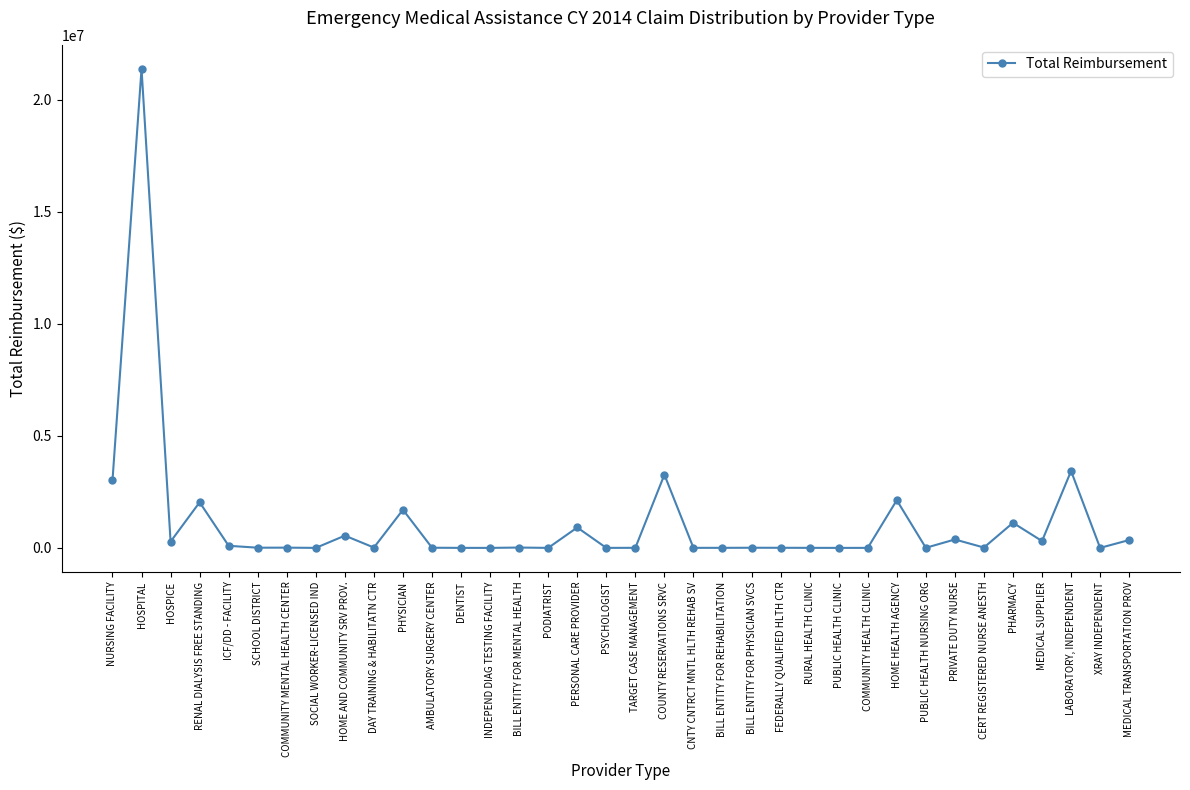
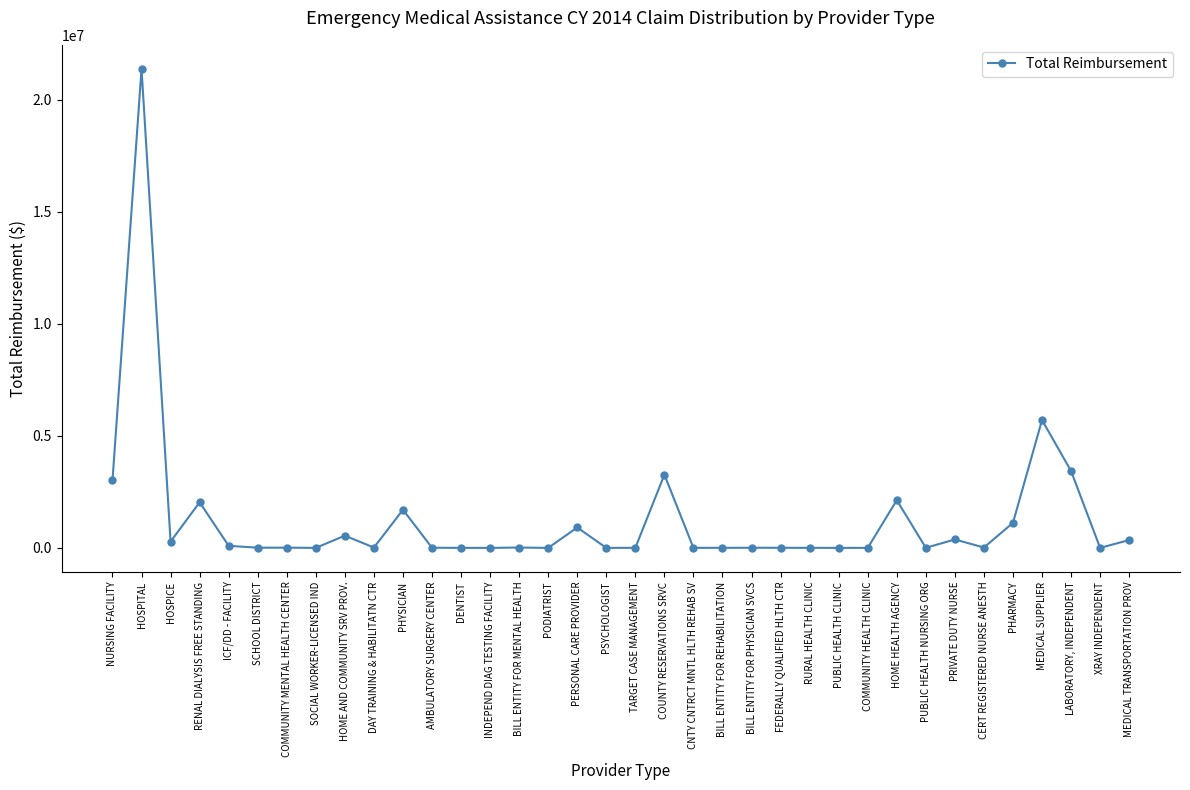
  {
    "NURSING FACILITY": 3000000,
    "HOSPITAL": 21400000,
    "HOSPICE": 300000,
    "RENAL DIALYSIS FREE STANDING": 2000000,
    "ICF/DD - FACILITY": 100000,
    "SCHOOL DISTRICT": 0,
    "COMMUNITY MENTAL HEALTH CENTER": 0,
    "SOCIAL WORKER-LICENSED IND": 0,
    "HOME AND COMMUNITY SRV PROV.": 500000,
    "DAY TRAINING & HABILITATN CTR": 0,
    "PHYSICIAN": 1700000,
    "AMBULATORY SURGERY CENTER": 0,
    "DENTIST": 0,
    "INDEPEND DIAG TESTING FACILITY": 0,
    "BILL ENTITY FOR MENTAL HEALTH": 0,
    "PODIATRIST": 0,
    "PERSONAL CARE PROVIDER": 900000,
    "PSYCHOLOGIST": 0,
    "TARGET CASE MANAGEMENT": 0,
    "COUNTY RESERVATIONS SRVC": 3300000,
    "CNTY CNTRCT MNTL HLTH REHAB SV": 0,
    "BILL ENTITY FOR REHABILITATION": 0,
    "BILL ENTITY FOR PHYSICIAN SVCS": 0,
    "FEDERALLY QUALIFIED HLTH CTR": 0,
    "RURAL HEALTH CLINIC": 0,
    "PUBLIC HEALTH CLINIC": 0,
    "COMMUNITY HEALTH CLINIC": 0,
    "HOME HEALTH AGENCY": 2100000,
    "PUBLIC HEALTH NURSING ORG": 0,
    "PRIVATE DUTY NURSE": 400000,
    "CERT REGISTERED NURSE ANESTH": 0,
    "PHARMACY": 1100000,
-   "MEDICAL SUPPLIER": 300000,
+   "MEDICAL SUPPLIER": 5700000,
    "LABORATORY, INDEPENDENT": 3400000,
    "XRAY INDEPENDENT": 0,
    "MEDICAL TRANSPORTATION PROV": 400000
  }
